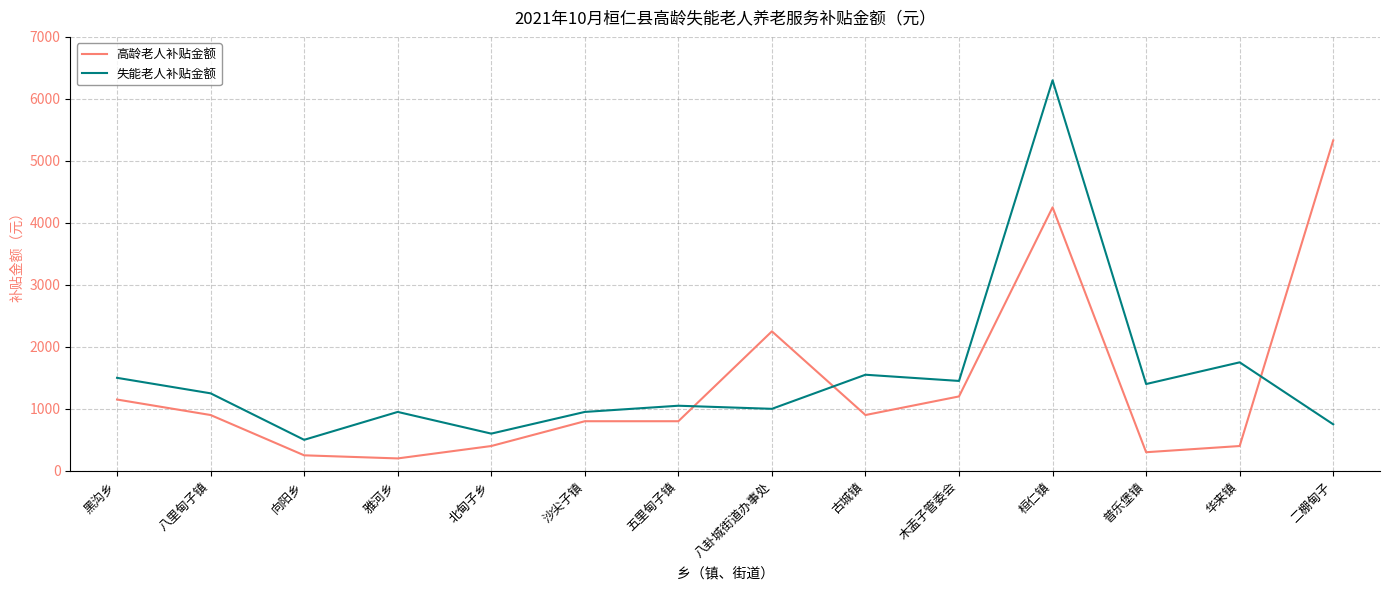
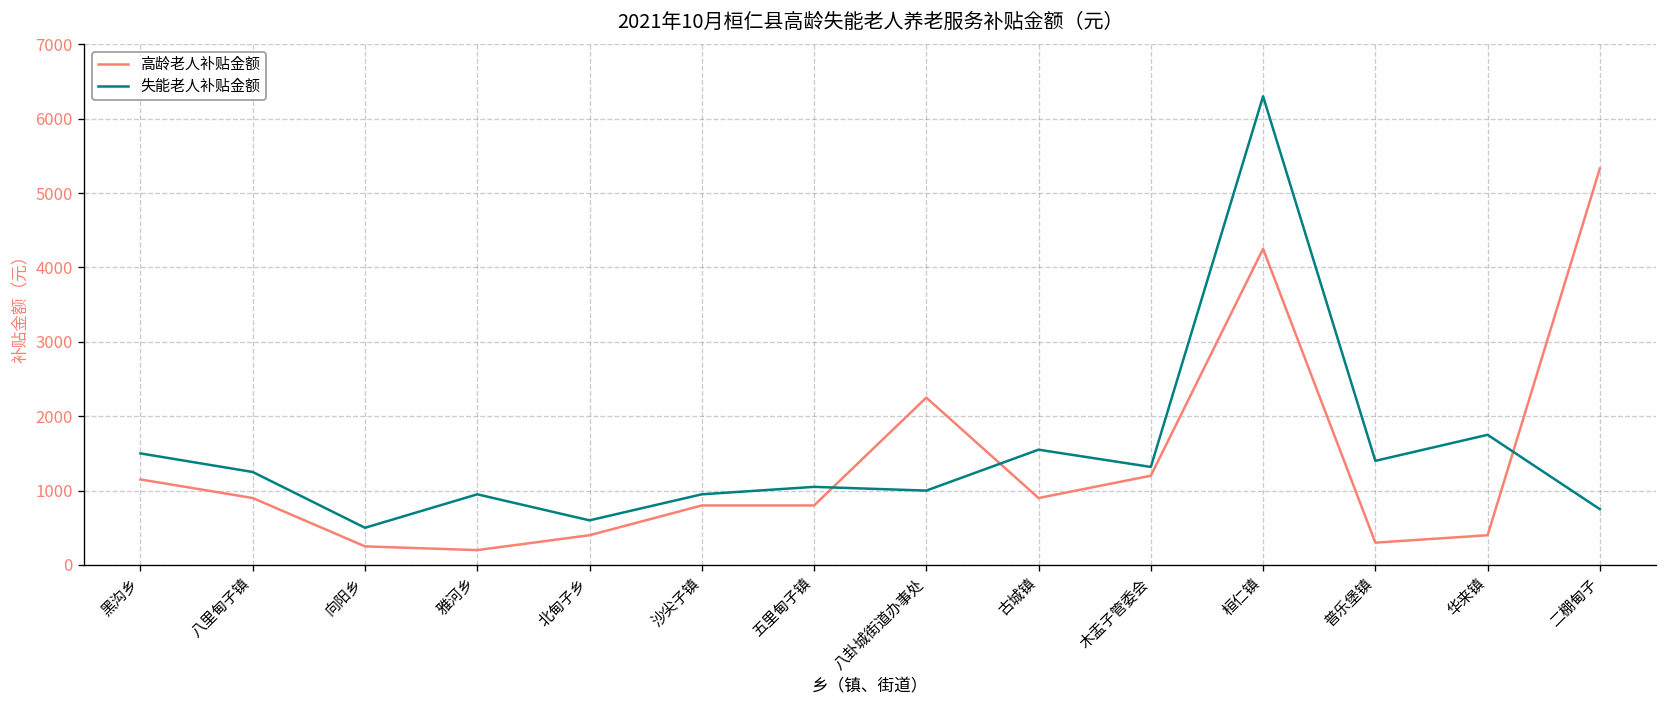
  {
    "高龄老人补贴金额": {
      "黑沟乡": 1200,
      "八里甸子镇": 900,
      "向阳乡": 300,
      "雅河乡": 200,
      "北甸子乡": 400,
      "沙尖子镇": 800,
      "五里甸子镇": 800,
      "八卦城街道办事处": 2300,
      "古城镇": 900,
      "木盂子管委会": 1200,
      "桓仁镇": 4300,
      "普乐堡镇": 300,
      "华来镇": 400,
      "二棚甸子": 5300
    },
    "失能老人补贴金额": {
      "黑沟乡": 1500,
      "八里甸子镇": 1300,
      "向阳乡": 500,
      "雅河乡": 1000,
      "北甸子乡": 600,
      "沙尖子镇": 1000,
      "五里甸子镇": 1100,
      "八卦城街道办事处": 1000,
      "古城镇": 1600,
-     "木盂子管委会": 1500,
+     "木盂子管委会": 1300,
      "桓仁镇": 6300,
      "普乐堡镇": 1400,
      "华来镇": 1800,
      "二棚甸子": 800
    }
  }
